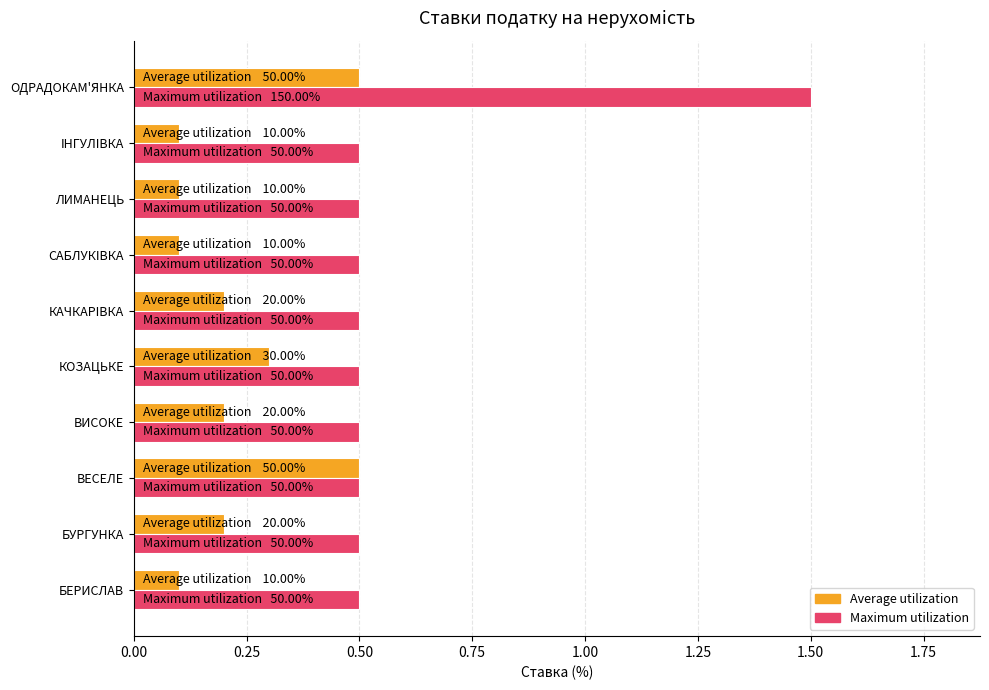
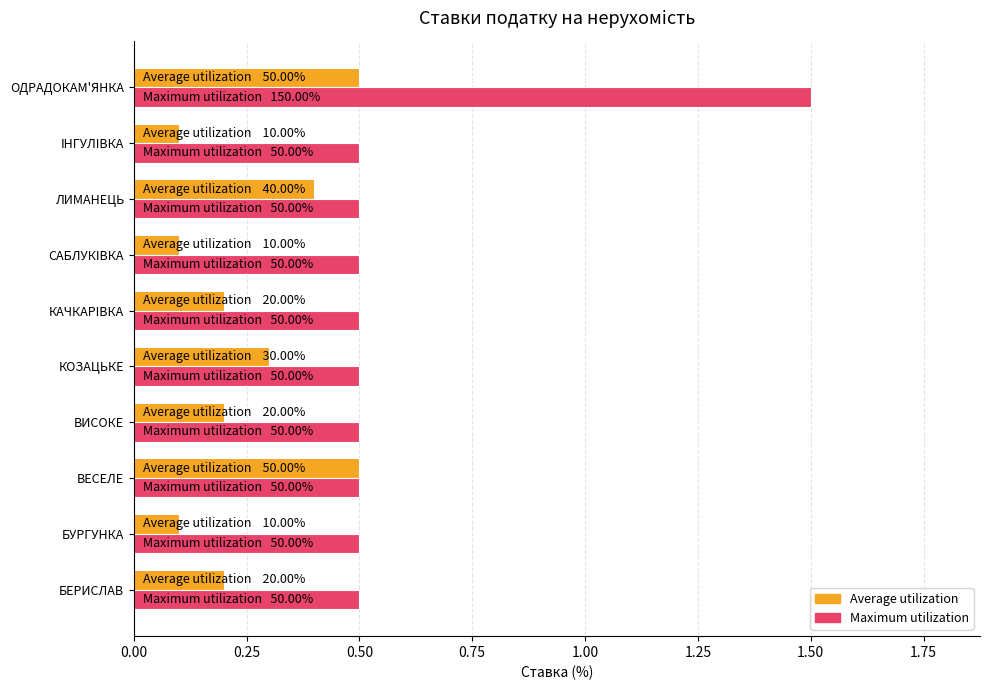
  {
    "Average utilization": {
      "ОДРАДОКАМ'ЯНКА": "50.00%",
      "ІНГУЛІВКА": "10.00%",
-     "ЛИМАНЕЦЬ": "10.00%",
+     "ЛИМАНЕЦЬ": "40.00%",
      "САБЛУКІВКА": "10.00%",
      "КАЧКАРІВКА": "20.00%",
      "КОЗАЦЬКЕ": "30.00%",
      "ВИСОКЕ": "20.00%",
      "ВЕСЕЛЕ": "50.00%",
-     "БУРГУНКА": "20.00%",
-     "БЕРИСЛАВ": "10.00%"
+     "БУРГУНКА": "10.00%",
+     "БЕРИСЛАВ": "20.00%"
    },
    "Maximum utilization": {
      "ОДРАДОКАМ'ЯНКА": "150.00%",
      "ІНГУЛІВКА": "50.00%",
      "ЛИМАНЕЦЬ": "50.00%",
      "САБЛУКІВКА": "50.00%",
      "КАЧКАРІВКА": "50.00%",
      "КОЗАЦЬКЕ": "50.00%",
      "ВИСОКЕ": "50.00%",
      "ВЕСЕЛЕ": "50.00%",
      "БУРГУНКА": "50.00%",
      "БЕРИСЛАВ": "50.00%"
    }
  }
